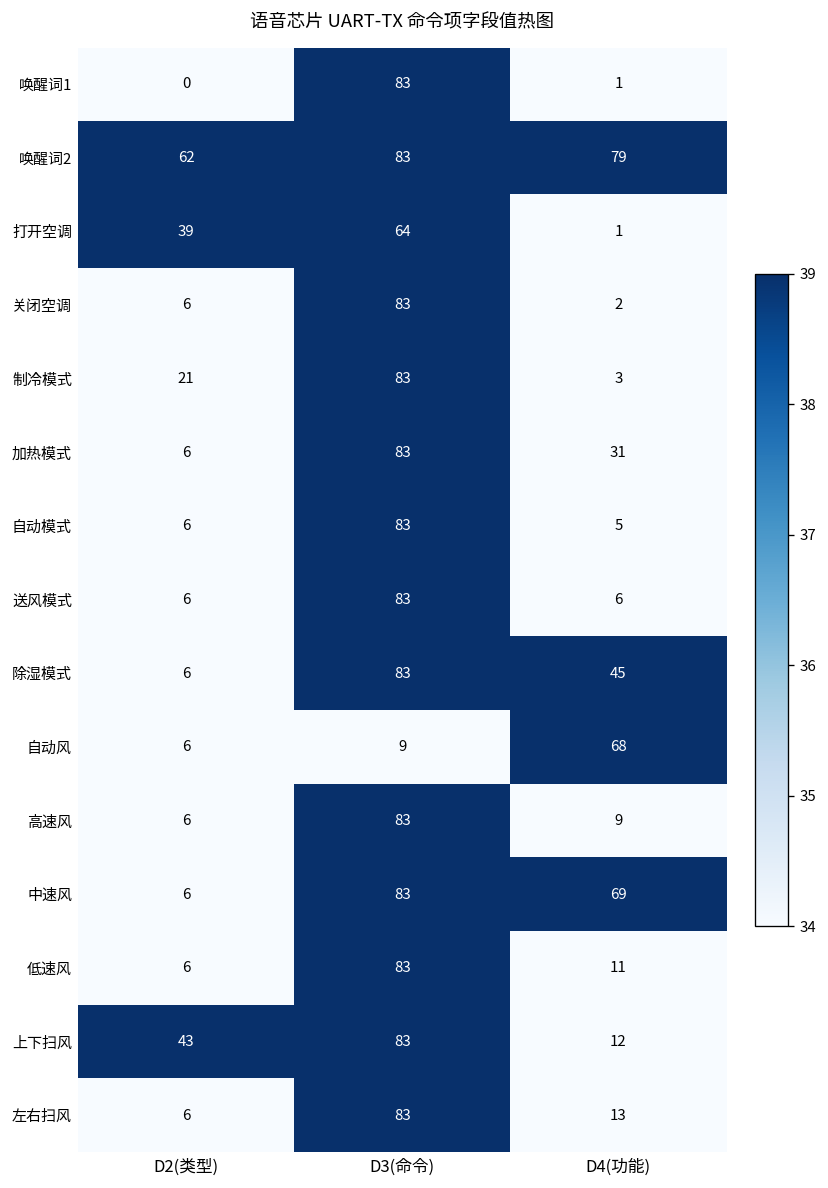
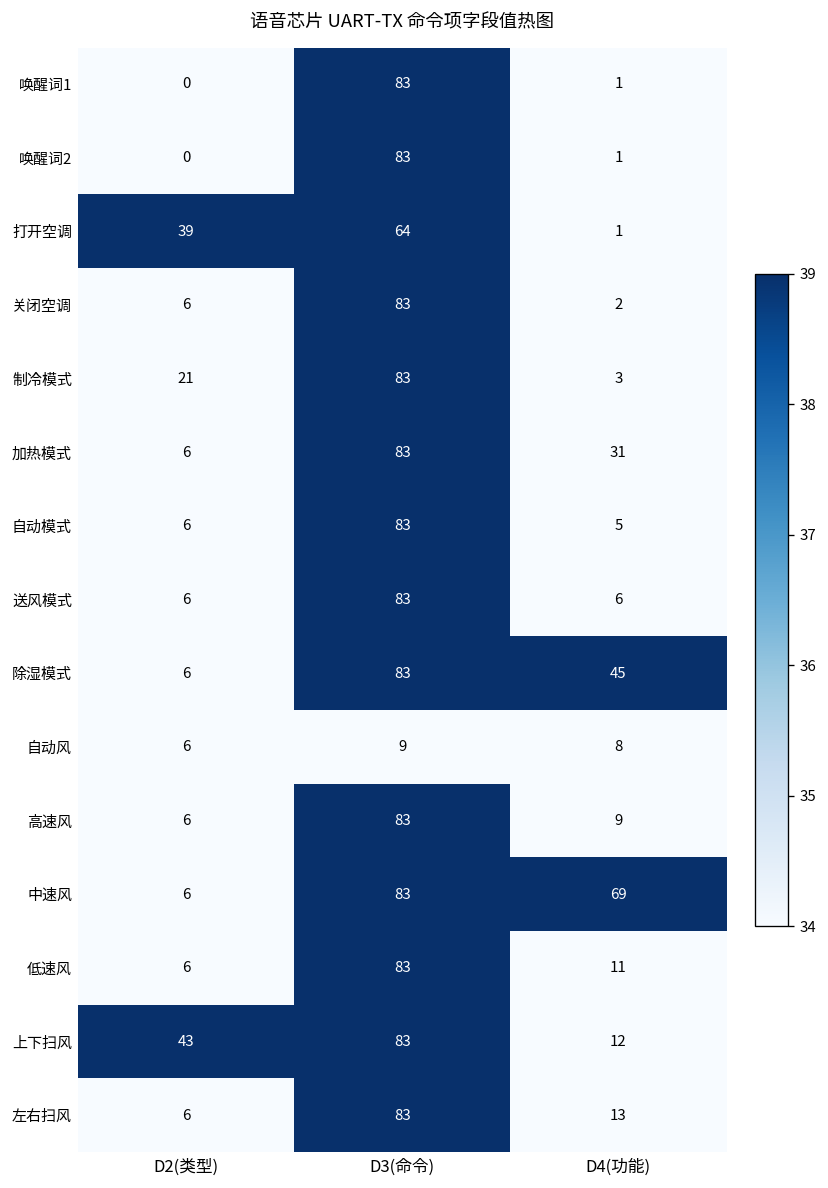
  {
    "唤醒词1": {
      "D2(类型)": 0,
      "D3(命令)": 83,
      "D4(功能)": 1
    },
    "唤醒词2": {
-     "D2(类型)": 62,
+     "D2(类型)": 0,
      "D3(命令)": 83,
-     "D4(功能)": 79
+     "D4(功能)": 1
    },
    "打开空调": {
      "D2(类型)": 39,
      "D3(命令)": 64,
      "D4(功能)": 1
    },
    "关闭空调": {
      "D2(类型)": 6,
      "D3(命令)": 83,
      "D4(功能)": 2
    },
    "制冷模式": {
      "D2(类型)": 21,
      "D3(命令)": 83,
      "D4(功能)": 3
    },
    "加热模式": {
      "D2(类型)": 6,
      "D3(命令)": 83,
      "D4(功能)": 31
    },
    "自动模式": {
      "D2(类型)": 6,
      "D3(命令)": 83,
      "D4(功能)": 5
    },
    "送风模式": {
      "D2(类型)": 6,
      "D3(命令)": 83,
      "D4(功能)": 6
    },
    "除湿模式": {
      "D2(类型)": 6,
      "D3(命令)": 83,
      "D4(功能)": 45
    },
    "自动风": {
      "D2(类型)": 6,
      "D3(命令)": 9,
-     "D4(功能)": 68
+     "D4(功能)": 8
    },
    "高速风": {
      "D2(类型)": 6,
      "D3(命令)": 83,
      "D4(功能)": 9
    },
    "中速风": {
      "D2(类型)": 6,
      "D3(命令)": 83,
      "D4(功能)": 69
    },
    "低速风": {
      "D2(类型)": 6,
      "D3(命令)": 83,
      "D4(功能)": 11
    },
    "上下扫风": {
      "D2(类型)": 43,
      "D3(命令)": 83,
      "D4(功能)": 12
    },
    "左右扫风": {
      "D2(类型)": 6,
      "D3(命令)": 83,
      "D4(功能)": 13
    }
  }
